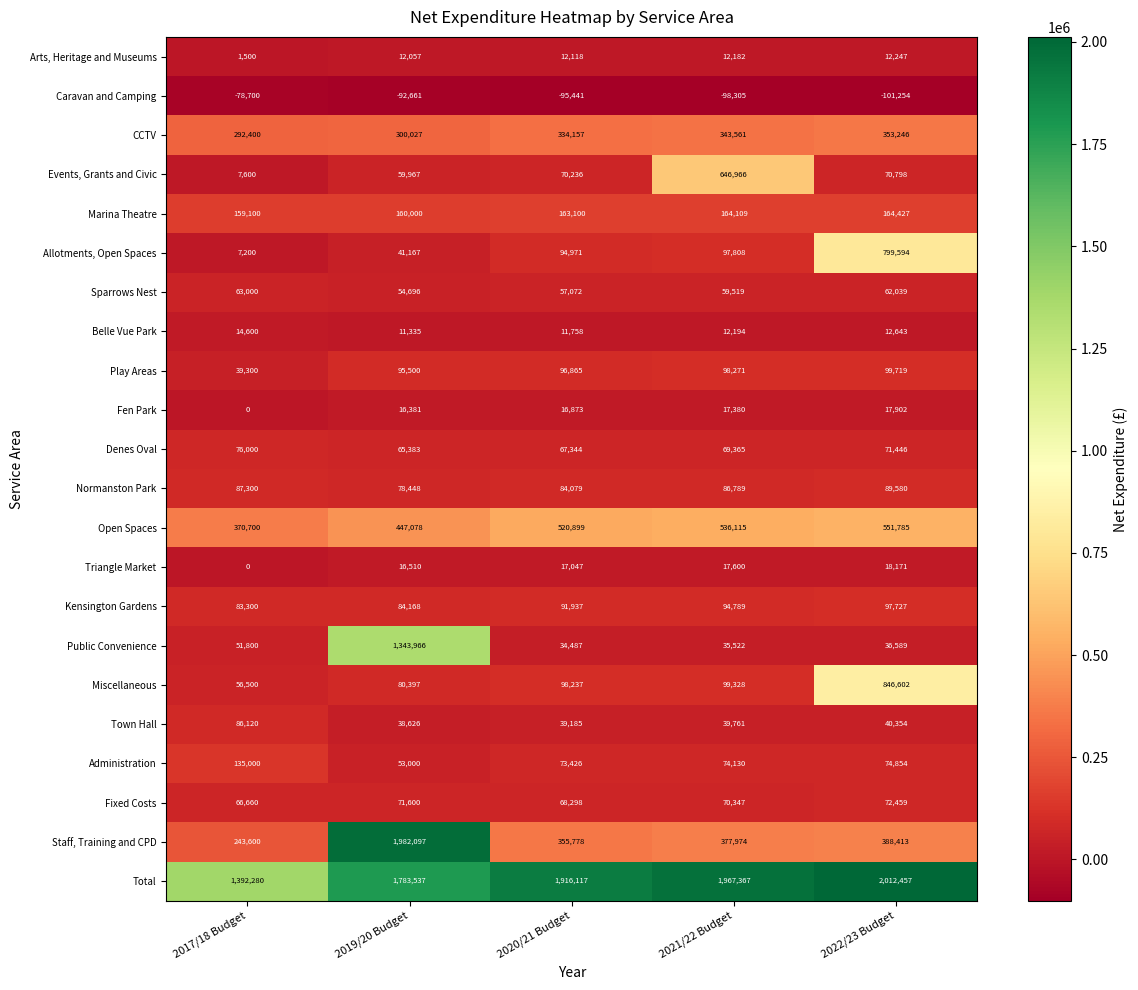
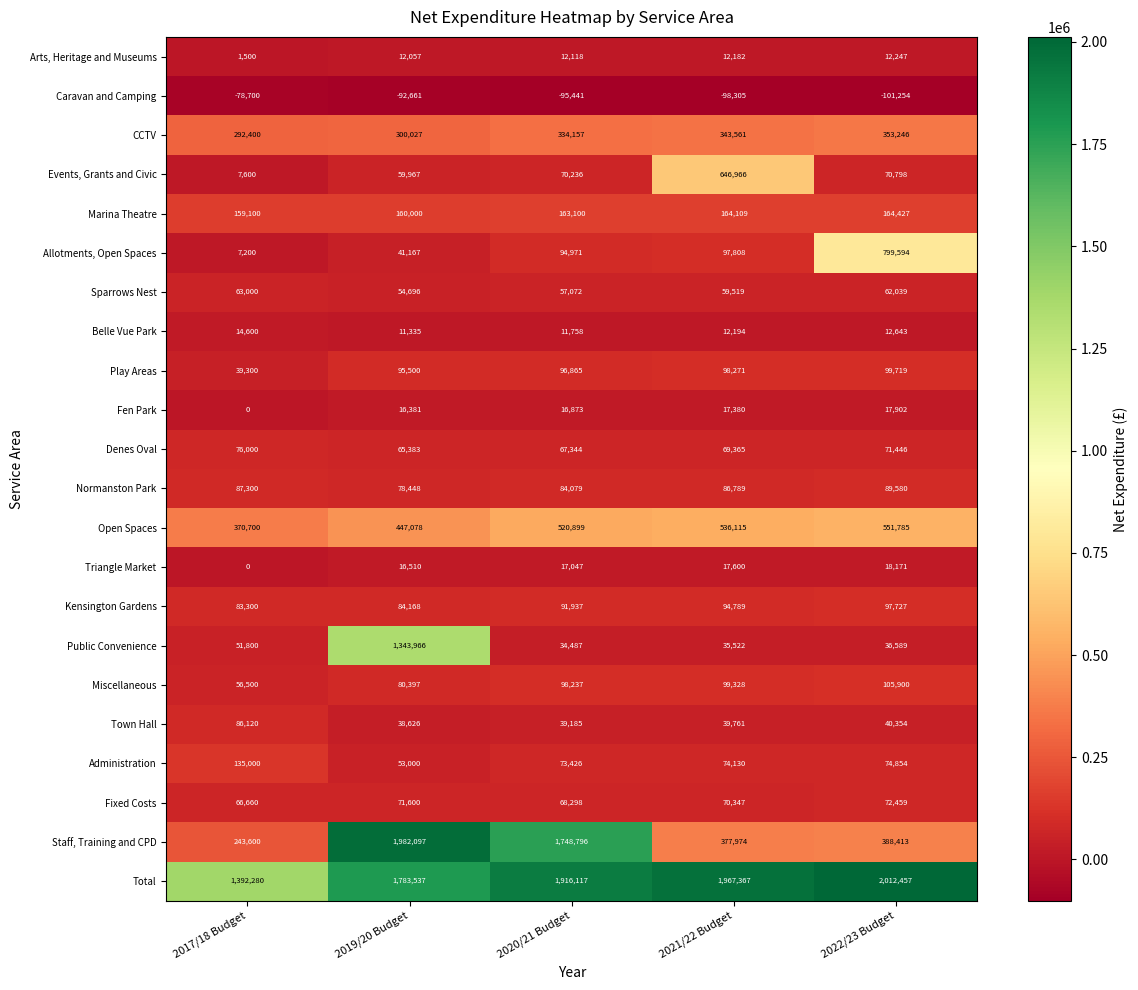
  {
    "Arts, Heritage and Museums": {
      "2017/18 Budget": "1,500",
      "2019/20 Budget": "12,057",
      "2020/21 Budget": "12,118",
      "2021/22 Budget": "12,182",
      "2022/23 Budget": "12,247"
    },
    "Caravan and Camping": {
      "2017/18 Budget": "-78,700",
      "2019/20 Budget": "-92,661",
      "2020/21 Budget": "-95,441",
      "2021/22 Budget": "-98,305",
      "2022/23 Budget": "-101,254"
    },
    "CCTV": {
      "2017/18 Budget": "292,400",
      "2019/20 Budget": "300,027",
      "2020/21 Budget": "334,157",
      "2021/22 Budget": "343,561",
      "2022/23 Budget": "353,246"
    },
    "Events, Grants and Civic": {
      "2017/18 Budget": "7,600",
      "2019/20 Budget": "59,967",
      "2020/21 Budget": "70,236",
      "2021/22 Budget": "646,966",
      "2022/23 Budget": "70,798"
    },
    "Marina Theatre": {
      "2017/18 Budget": "159,100",
      "2019/20 Budget": "160,000",
      "2020/21 Budget": "163,100",
      "2021/22 Budget": "164,109",
      "2022/23 Budget": "164,427"
    },
    "Allotments, Open Spaces": {
      "2017/18 Budget": "7,200",
      "2019/20 Budget": "41,167",
      "2020/21 Budget": "94,971",
      "2021/22 Budget": "97,808",
      "2022/23 Budget": "799,594"
    },
    "Sparrows Nest": {
      "2017/18 Budget": "63,000",
      "2019/20 Budget": "54,696",
      "2020/21 Budget": "57,072",
      "2021/22 Budget": "59,519",
      "2022/23 Budget": "62,039"
    },
    "Belle Vue Park": {
      "2017/18 Budget": "14,600",
      "2019/20 Budget": "11,335",
      "2020/21 Budget": "11,758",
      "2021/22 Budget": "12,194",
      "2022/23 Budget": "12,643"
    },
    "Play Areas": {
      "2017/18 Budget": "39,300",
      "2019/20 Budget": "95,500",
      "2020/21 Budget": "96,865",
      "2021/22 Budget": "98,271",
      "2022/23 Budget": "99,719"
    },
    "Fen Park": {
      "2017/18 Budget": "0",
      "2019/20 Budget": "16,381",
      "2020/21 Budget": "16,873",
      "2021/22 Budget": "17,380",
      "2022/23 Budget": "17,902"
    },
    "Denes Oval": {
      "2017/18 Budget": "76,000",
      "2019/20 Budget": "65,383",
      "2020/21 Budget": "67,344",
      "2021/22 Budget": "69,365",
      "2022/23 Budget": "71,446"
    },
    "Normanston Park": {
      "2017/18 Budget": "87,300",
      "2019/20 Budget": "78,448",
      "2020/21 Budget": "84,079",
      "2021/22 Budget": "86,789",
      "2022/23 Budget": "89,580"
    },
    "Open Spaces": {
      "2017/18 Budget": "370,700",
      "2019/20 Budget": "447,078",
      "2020/21 Budget": "520,899",
      "2021/22 Budget": "536,115",
      "2022/23 Budget": "551,785"
    },
    "Triangle Market": {
      "2017/18 Budget": "0",
      "2019/20 Budget": "16,510",
      "2020/21 Budget": "17,047",
      "2021/22 Budget": "17,600",
      "2022/23 Budget": "18,171"
    },
    "Kensington Gardens": {
      "2017/18 Budget": "83,300",
      "2019/20 Budget": "84,168",
      "2020/21 Budget": "91,937",
      "2021/22 Budget": "94,789",
      "2022/23 Budget": "97,727"
    },
    "Public Convenience": {
      "2017/18 Budget": "51,800",
      "2019/20 Budget": "1,343,966",
      "2020/21 Budget": "34,487",
      "2021/22 Budget": "35,522",
      "2022/23 Budget": "36,589"
    },
    "Miscellaneous": {
      "2017/18 Budget": "56,500",
      "2019/20 Budget": "80,397",
      "2020/21 Budget": "98,237",
      "2021/22 Budget": "99,328",
-     "2022/23 Budget": "846,602"
+     "2022/23 Budget": "105,900"
    },
    "Town Hall": {
      "2017/18 Budget": "86,120",
      "2019/20 Budget": "38,626",
      "2020/21 Budget": "39,185",
      "2021/22 Budget": "39,761",
      "2022/23 Budget": "40,354"
    },
    "Administration": {
      "2017/18 Budget": "135,000",
      "2019/20 Budget": "53,000",
      "2020/21 Budget": "73,426",
      "2021/22 Budget": "74,130",
      "2022/23 Budget": "74,854"
    },
    "Fixed Costs": {
      "2017/18 Budget": "66,660",
      "2019/20 Budget": "71,600",
      "2020/21 Budget": "68,298",
      "2021/22 Budget": "70,347",
      "2022/23 Budget": "72,459"
    },
    "Staff, Training and CPD": {
      "2017/18 Budget": "243,600",
      "2019/20 Budget": "1,982,097",
-     "2020/21 Budget": "355,778",
+     "2020/21 Budget": "1,748,796",
      "2021/22 Budget": "377,974",
      "2022/23 Budget": "388,413"
    },
    "Total": {
      "2017/18 Budget": "1,392,280",
      "2019/20 Budget": "1,783,537",
      "2020/21 Budget": "1,916,117",
      "2021/22 Budget": "1,967,367",
      "2022/23 Budget": "2,012,457"
    }
  }
